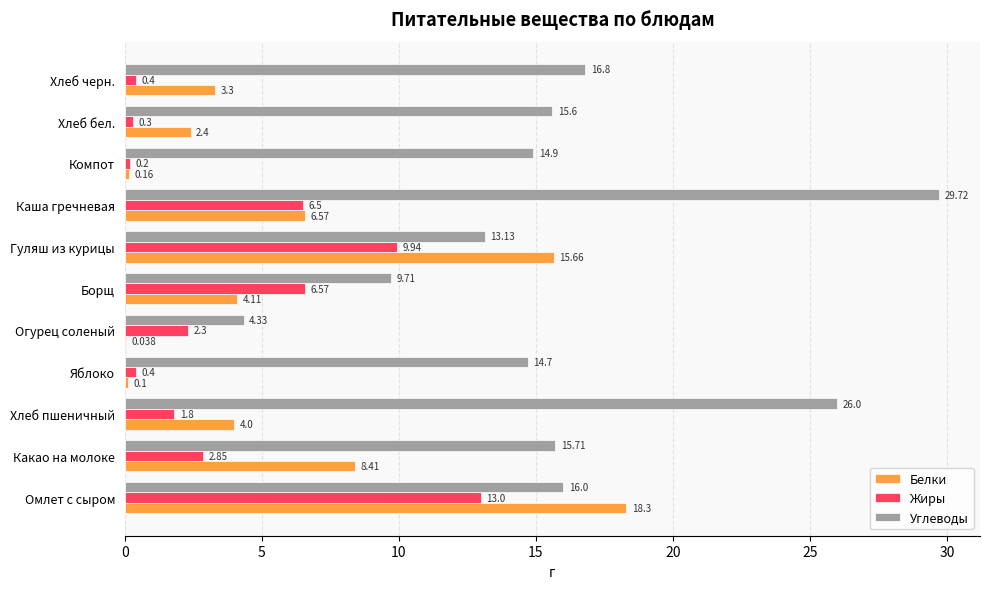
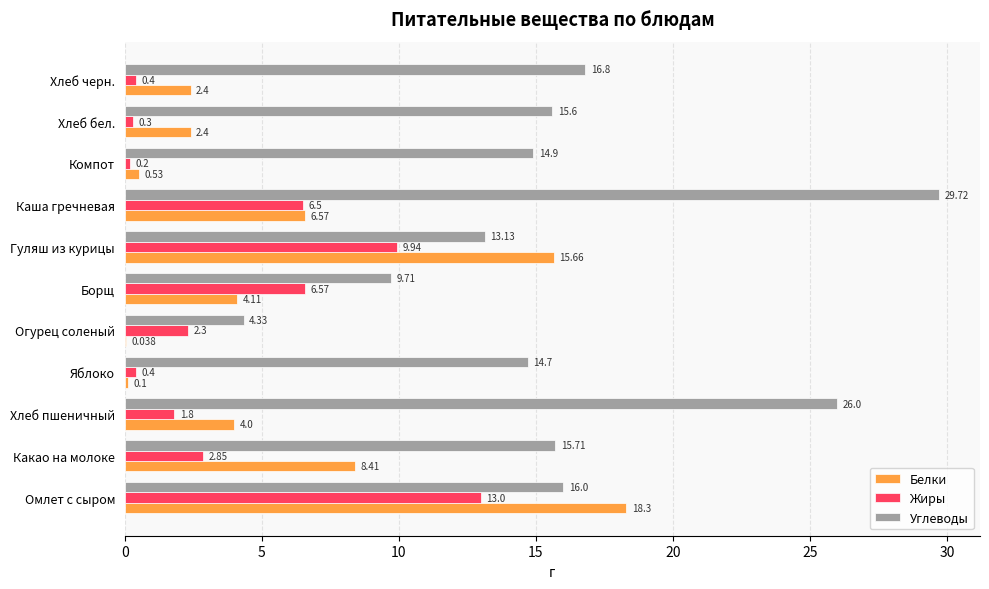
  {
    "Белки": {
-     "Хлеб черн.": 3.3,
+     "Хлеб черн.": 2.4,
      "Хлеб бел.": 2.4,
-     "Компот": 0.16,
+     "Компот": 0.53,
      "Каша гречневая": 6.57,
      "Гуляш из курицы": 15.66,
      "Борщ": 4.11,
      "Огурец соленый": 0.038,
      "Яблоко": 0.1,
      "Хлеб пшеничный": 4.0,
      "Какао на молоке": 8.41,
      "Омлет с сыром": 18.3
    },
    "Жиры": {
      "Хлеб черн.": 0.4,
      "Хлеб бел.": 0.3,
      "Компот": 0.2,
      "Каша гречневая": 6.5,
      "Гуляш из курицы": 9.94,
      "Борщ": 6.57,
      "Огурец соленый": 2.3,
      "Яблоко": 0.4,
      "Хлеб пшеничный": 1.8,
      "Какао на молоке": 2.85,
      "Омлет с сыром": 13.0
    },
    "Углеводы": {
      "Хлеб черн.": 16.8,
      "Хлеб бел.": 15.6,
      "Компот": 14.9,
      "Каша гречневая": 29.72,
      "Гуляш из курицы": 13.13,
      "Борщ": 9.71,
      "Огурец соленый": 4.33,
      "Яблоко": 14.7,
      "Хлеб пшеничный": 26.0,
      "Какао на молоке": 15.71,
      "Омлет с сыром": 16.0
    }
  }
